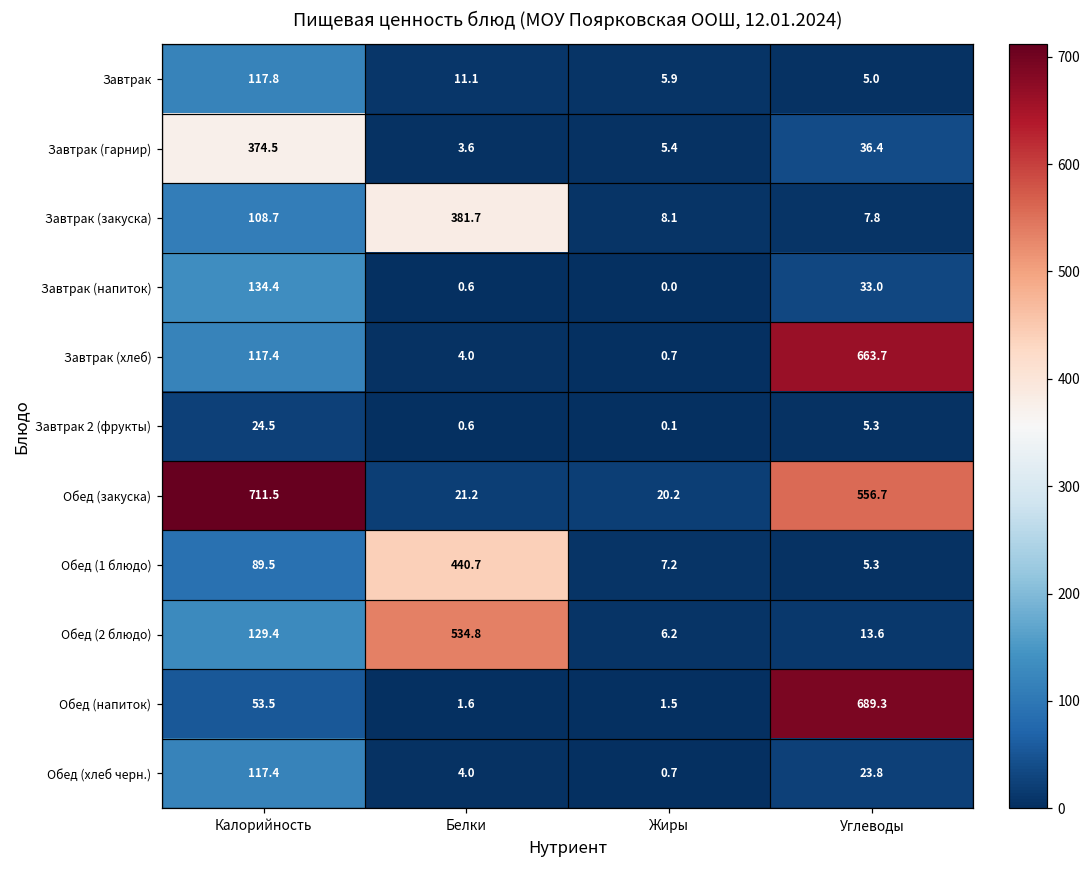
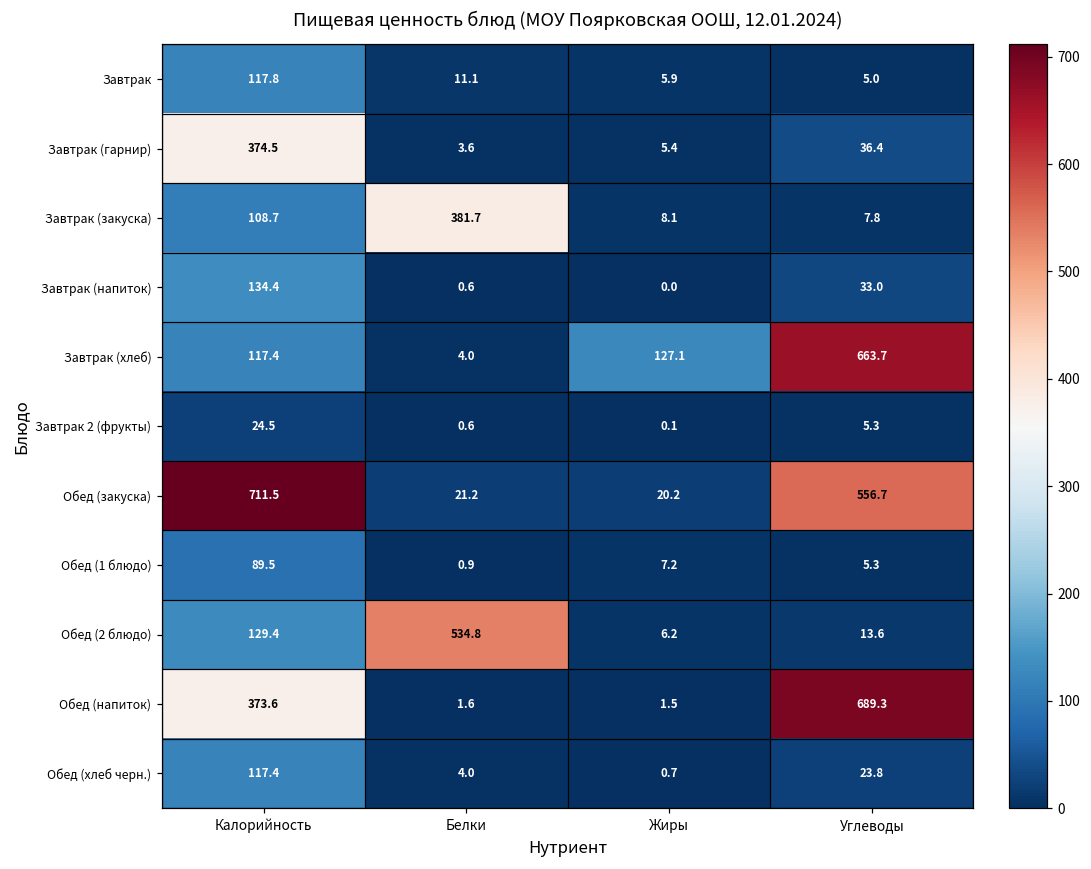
  {
    "Завтрак": {
      "Калорийность": 117.8,
      "Белки": 11.1,
      "Жиры": 5.9,
      "Углеводы": 5.0
    },
    "Завтрак (гарнир)": {
      "Калорийность": 374.5,
      "Белки": 3.6,
      "Жиры": 5.4,
      "Углеводы": 36.4
    },
    "Завтрак (закуска)": {
      "Калорийность": 108.7,
      "Белки": 381.7,
      "Жиры": 8.1,
      "Углеводы": 7.8
    },
    "Завтрак (напиток)": {
      "Калорийность": 134.4,
      "Белки": 0.6,
      "Жиры": 0.0,
      "Углеводы": 33.0
    },
    "Завтрак (хлеб)": {
      "Калорийность": 117.4,
      "Белки": 4.0,
-     "Жиры": 0.7,
+     "Жиры": 127.1,
      "Углеводы": 663.7
    },
    "Завтрак 2 (фрукты)": {
      "Калорийность": 24.5,
      "Белки": 0.6,
      "Жиры": 0.1,
      "Углеводы": 5.3
    },
    "Обед (закуска)": {
      "Калорийность": 711.5,
      "Белки": 21.2,
      "Жиры": 20.2,
      "Углеводы": 556.7
    },
    "Обед (1 блюдо)": {
      "Калорийность": 89.5,
-     "Белки": 440.7,
+     "Белки": 0.9,
      "Жиры": 7.2,
      "Углеводы": 5.3
    },
    "Обед (2 блюдо)": {
      "Калорийность": 129.4,
      "Белки": 534.8,
      "Жиры": 6.2,
      "Углеводы": 13.6
    },
    "Обед (напиток)": {
-     "Калорийность": 53.5,
+     "Калорийность": 373.6,
      "Белки": 1.6,
      "Жиры": 1.5,
      "Углеводы": 689.3
    },
    "Обед (хлеб черн.)": {
      "Калорийность": 117.4,
      "Белки": 4.0,
      "Жиры": 0.7,
      "Углеводы": 23.8
    }
  }
